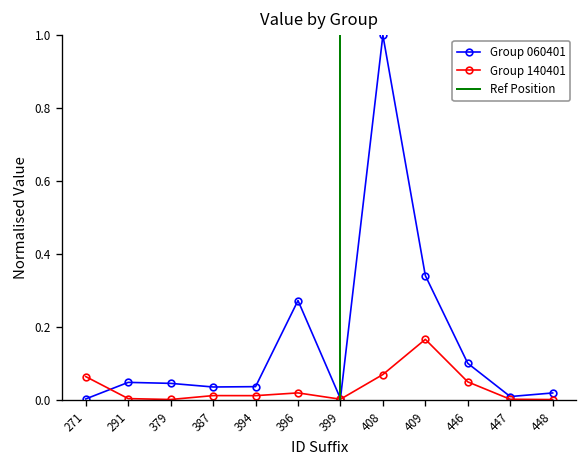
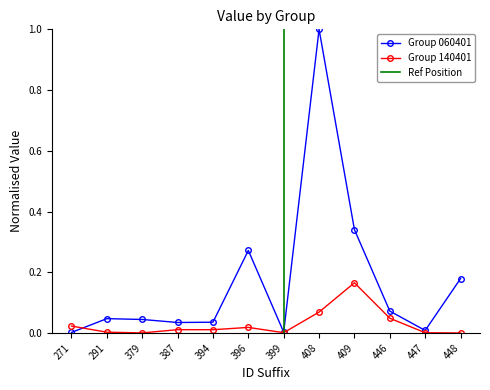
  {
    "Group 060401": {
      "271": 0.00,
      "291": 0.05,
      "379": 0.04,
      "387": 0.03,
      "394": 0.04,
      "396": 0.27,
      "408": 1.00,
      "409": 0.34,
-     "446": 0.10,
-     "448": 0.02
+     "446": 0.07,
+     "448": 0.18
    },
    "Group 140401": {
-     "271": 0.06,
+     "271": 0.02,
      "291": 0.00,
      "379": 0.00,
      "387": 0.01,
      "394": 0.01,
      "396": 0.02,
      "408": 0.07,
      "409": 0.17,
      "446": 0.05,
      "448": 0.00
    }
  }
